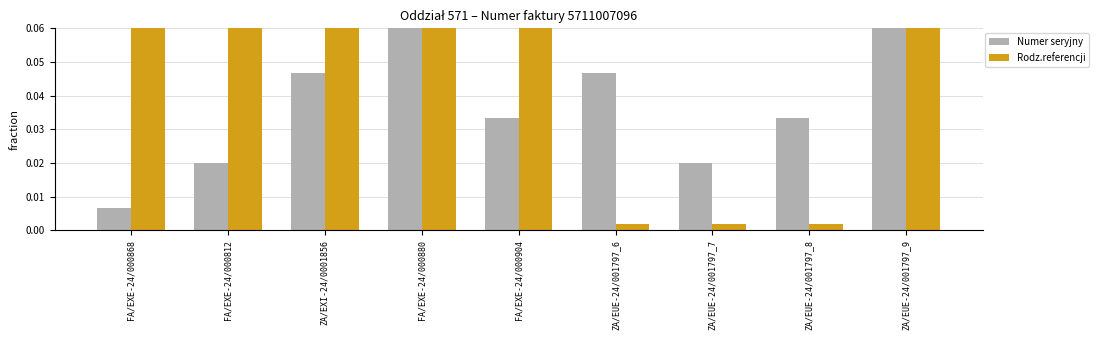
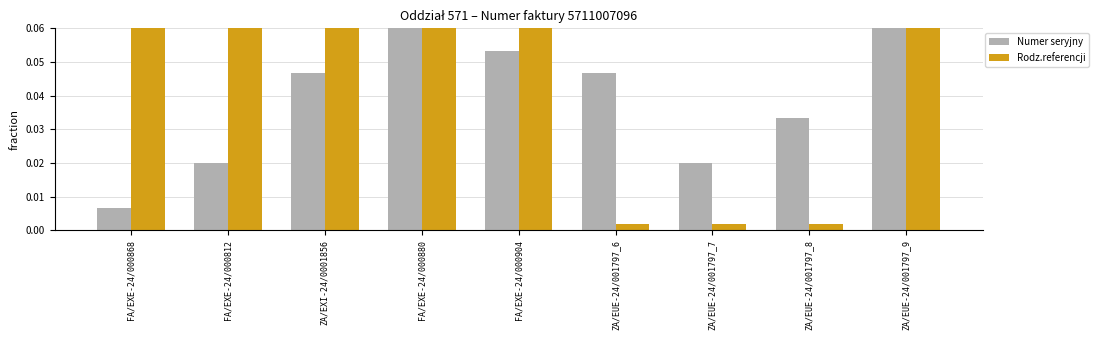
  {
    "Numer seryjny": {
      "FA/EXE-24/000868": 0.007,
      "FA/EXE-24/000812": 0.020,
      "ZA/EXI-24/0001856": 0.047,
      "FA/EXE-24/000880": 0.060,
-     "FA/EXE-24/000904": 0.033,
+     "FA/EXE-24/000904": 0.053,
      "ZA/EUE-24/001797_6": 0.047,
      "ZA/EUE-24/001797_7": 0.020,
      "ZA/EUE-24/001797_8": 0.033,
      "ZA/EUE-24/001797_9": 0.060
    },
    "Rodz.referencji": {
      "FA/EXE-24/000868": 0.060,
      "FA/EXE-24/000812": 0.060,
      "ZA/EXI-24/0001856": 0.060,
      "FA/EXE-24/000880": 0.060,
      "FA/EXE-24/000904": 0.060,
      "ZA/EUE-24/001797_6": 0.002,
      "ZA/EUE-24/001797_7": 0.002,
      "ZA/EUE-24/001797_8": 0.002,
      "ZA/EUE-24/001797_9": 0.060
    }
  }
